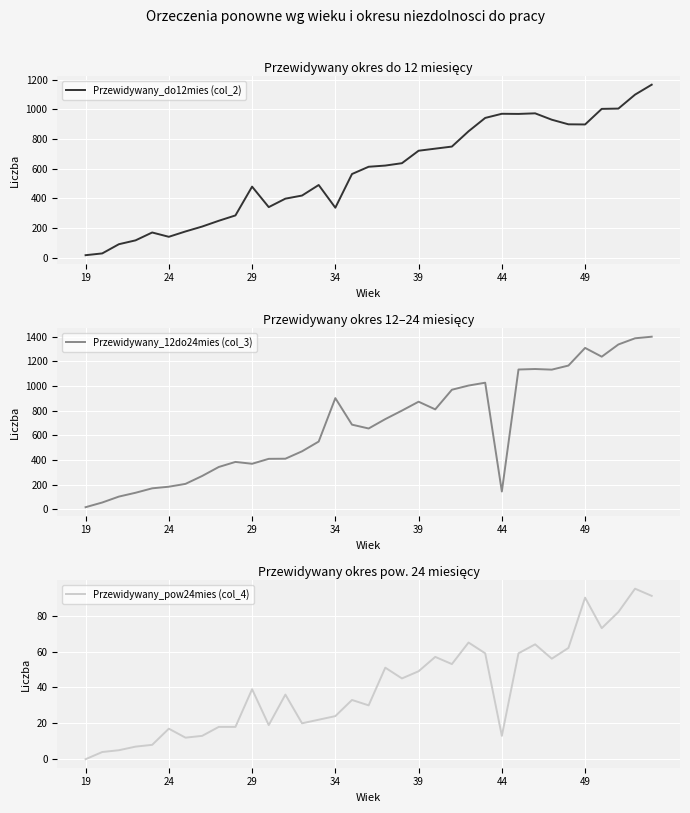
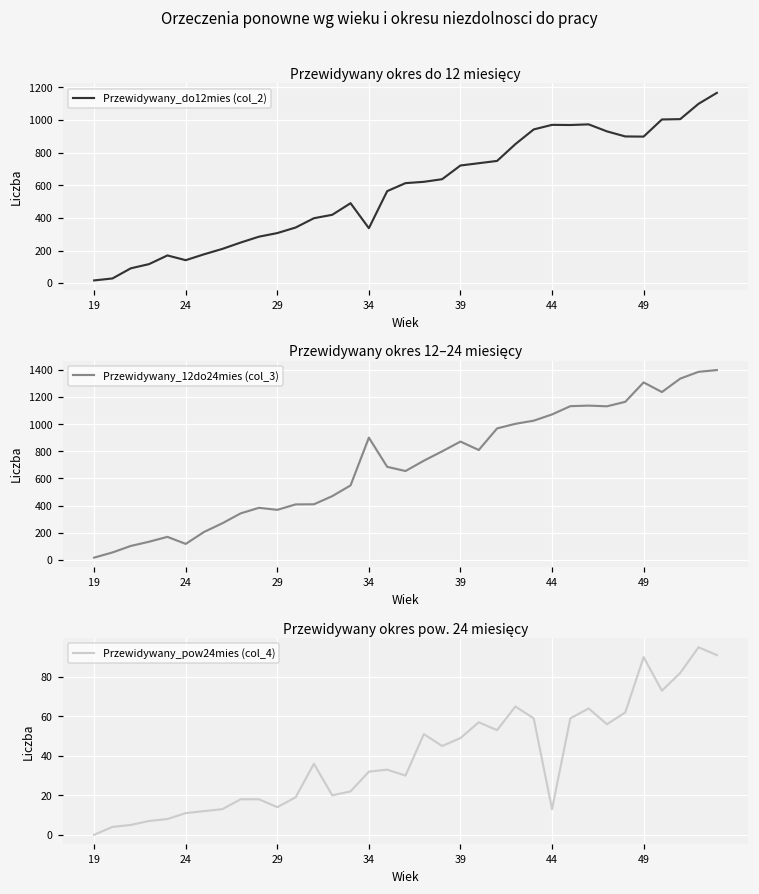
  {
    "Przewidywany okres do 12 miesięcy": {
      "19": 20,
      "24": 140,
-     "29": 480,
+     "29": 310,
      "34": 340,
      "39": 720,
      "44": 970,
      "49": 900
    },
    "Przewidywany okres 12–24 miesięcy": {
      "19": 20,
-     "24": 180,
+     "24": 120,
      "29": 370,
      "34": 900,
      "39": 870,
-     "44": 140,
+     "44": 1070,
      "49": 1310
    },
    "Przewidywany okres pow. 24 miesięcy": {
      "19": 0,
-     "24": 17,
-     "29": 39,
-     "34": 24,
+     "24": 11,
+     "29": 14,
+     "34": 32,
      "39": 49,
      "44": 13,
      "49": 90
    }
  }
